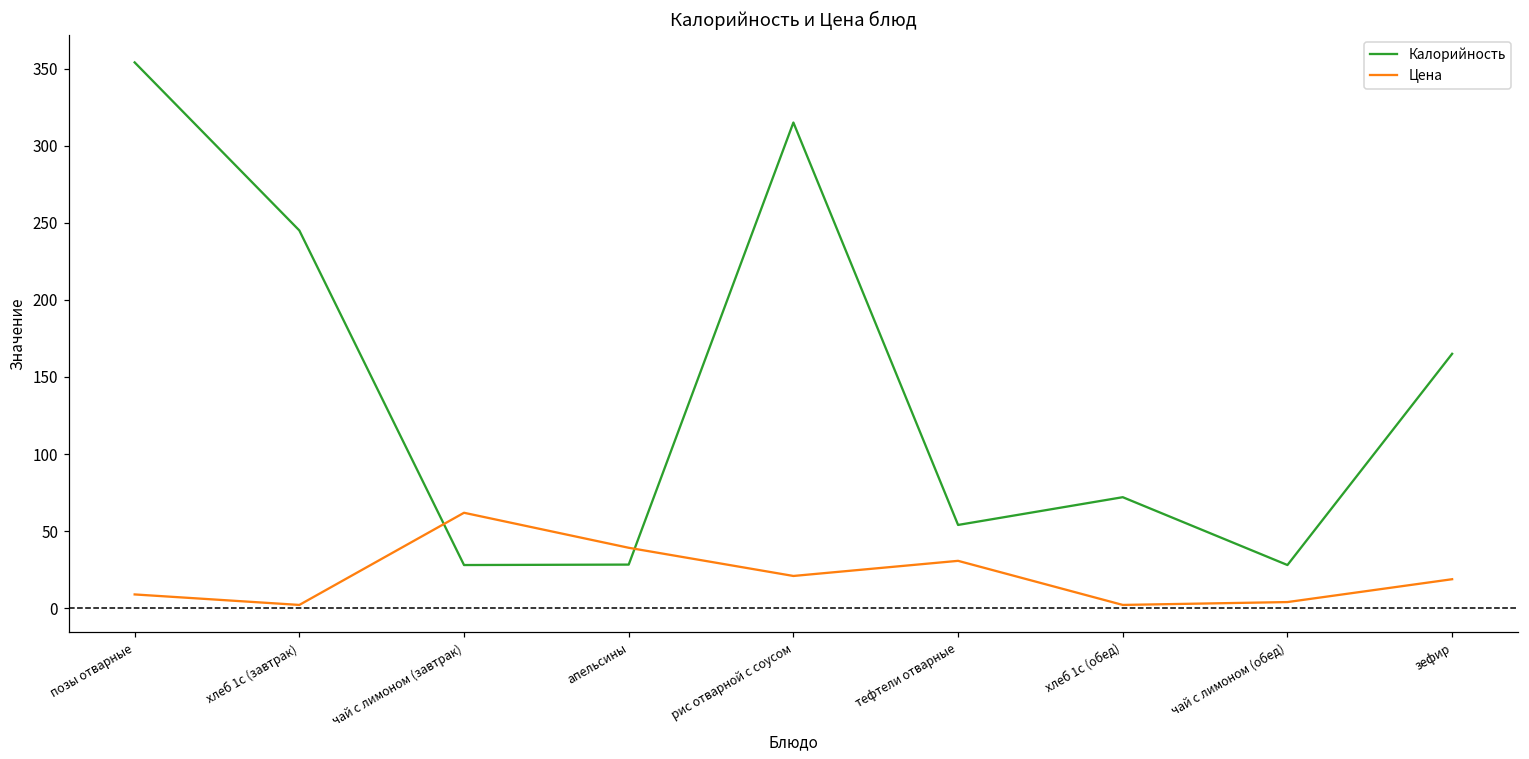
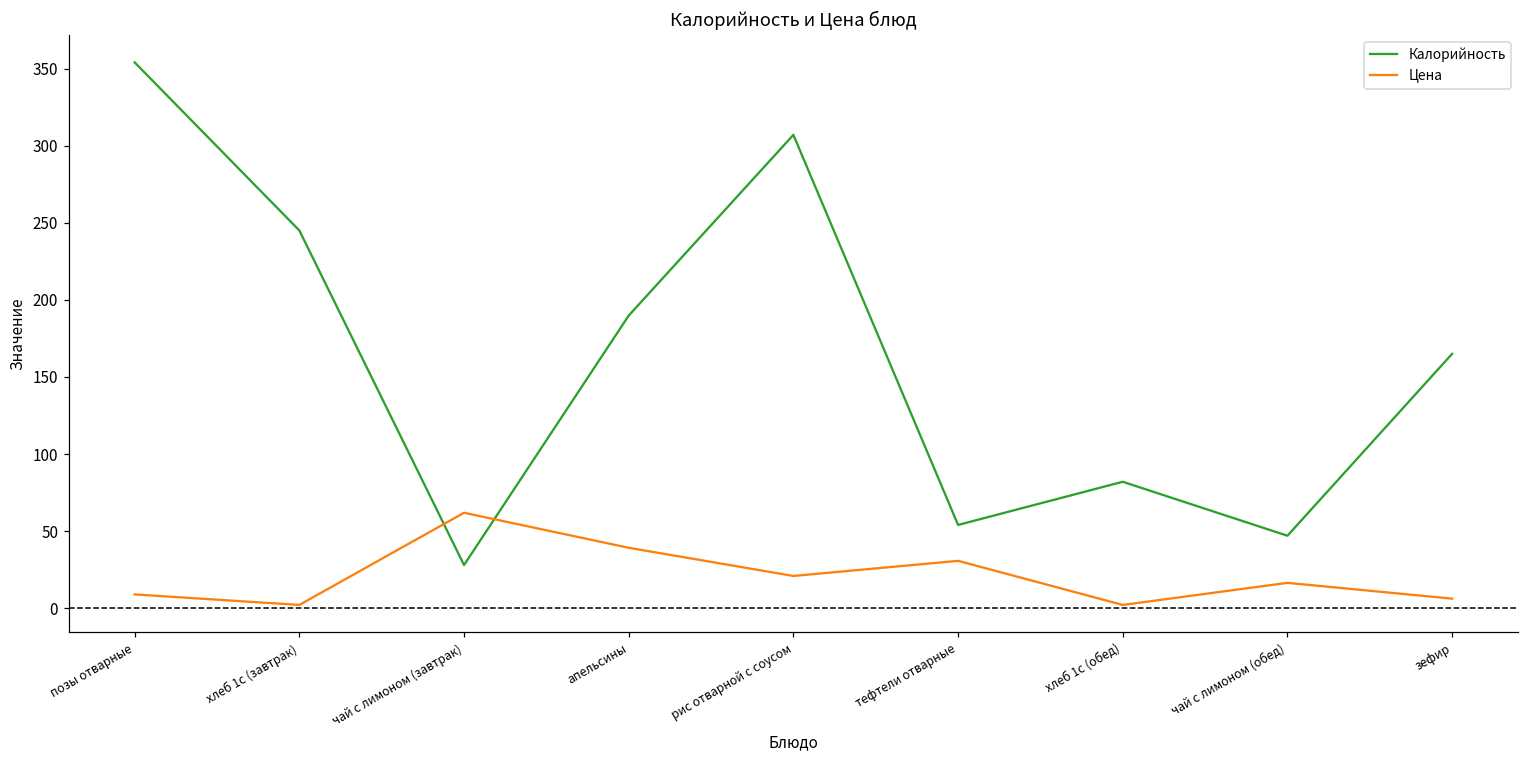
  {
    "Калорийность": {
      "позы отварные": 354,
      "хлеб 1с (завтрак)": 245,
      "чай с лимоном (завтрак)": 28,
-     "апельсины": 28,
-     "рис отварной с соусом": 315,
+     "апельсины": 190,
+     "рис отварной с соусом": 307,
      "тефтели отварные": 54,
-     "хлеб 1с (обед)": 72,
-     "чай с лимоном (обед)": 28,
+     "хлеб 1с (обед)": 82,
+     "чай с лимоном (обед)": 47,
      "зефир": 165
    },
    "Цена": {
      "позы отварные": 9,
      "хлеб 1с (завтрак)": 2,
      "чай с лимоном (завтрак)": 62,
      "апельсины": 39,
      "рис отварной с соусом": 21,
      "тефтели отварные": 31,
      "хлеб 1с (обед)": 2,
-     "чай с лимоном (обед)": 4,
-     "зефир": 19
+     "чай с лимоном (обед)": 16,
+     "зефир": 6
    }
  }
